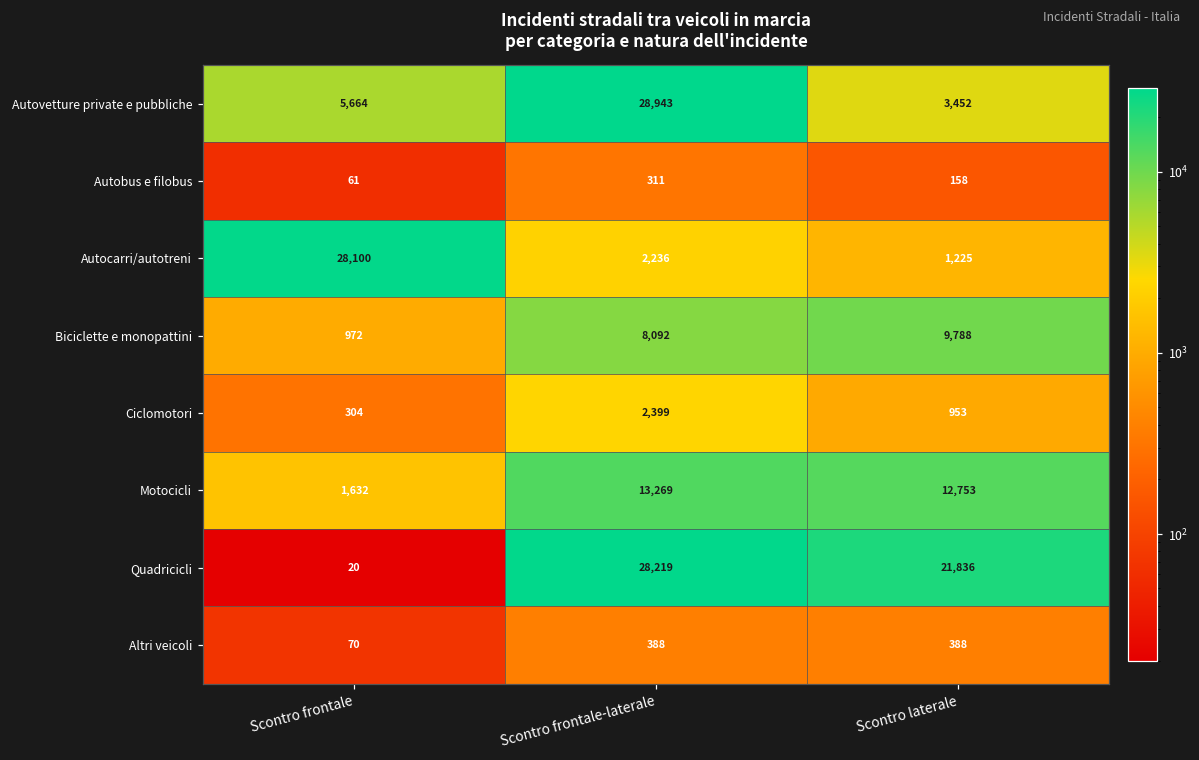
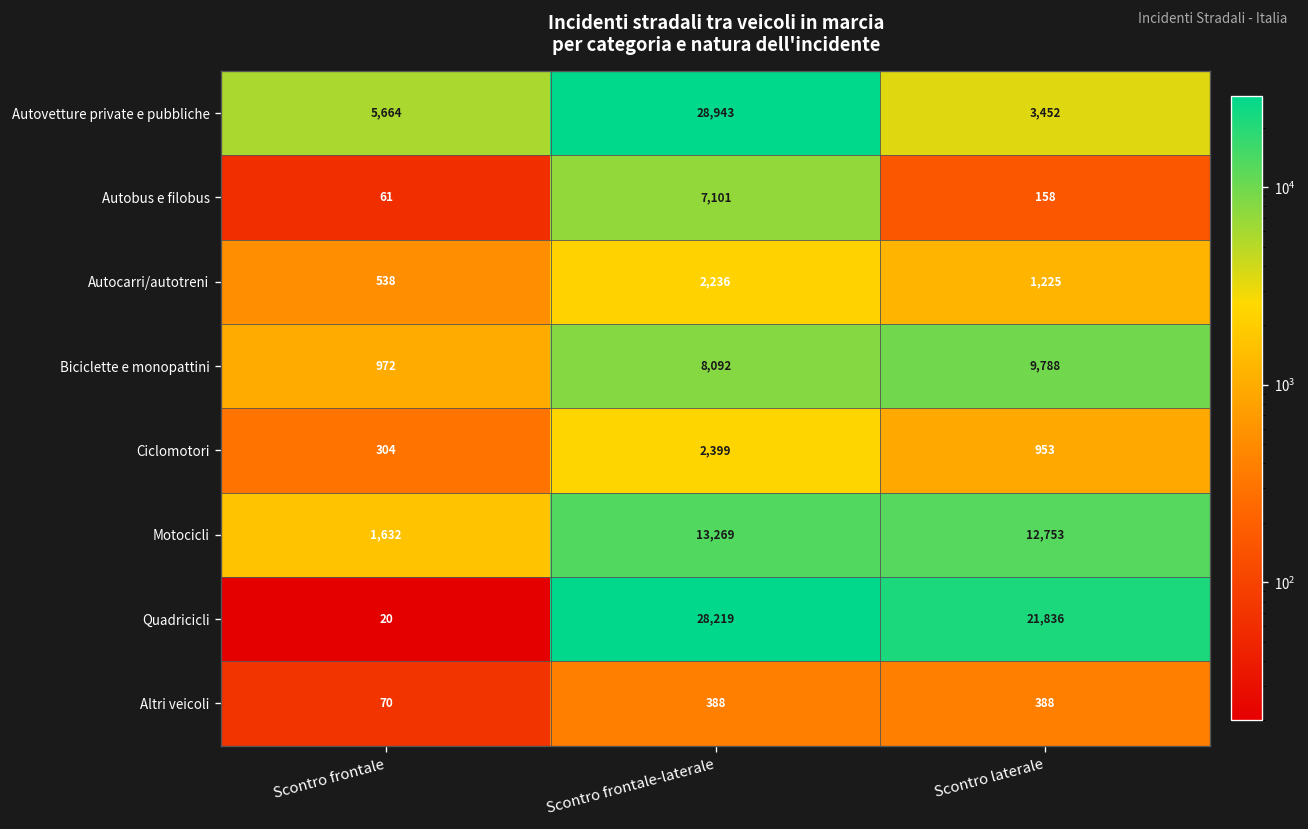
  {
    "Autovetture private e pubbliche": {
      "Scontro frontale": "5,664",
      "Scontro frontale-laterale": "28,943",
      "Scontro laterale": "3,452"
    },
    "Autobus e filobus": {
      "Scontro frontale": "61",
-     "Scontro frontale-laterale": "311",
+     "Scontro frontale-laterale": "7,101",
      "Scontro laterale": "158"
    },
    "Autocarri/autotreni": {
-     "Scontro frontale": "28,100",
+     "Scontro frontale": "538",
      "Scontro frontale-laterale": "2,236",
      "Scontro laterale": "1,225"
    },
    "Biciclette e monopattini": {
      "Scontro frontale": "972",
      "Scontro frontale-laterale": "8,092",
      "Scontro laterale": "9,788"
    },
    "Ciclomotori": {
      "Scontro frontale": "304",
      "Scontro frontale-laterale": "2,399",
      "Scontro laterale": "953"
    },
    "Motocicli": {
      "Scontro frontale": "1,632",
      "Scontro frontale-laterale": "13,269",
      "Scontro laterale": "12,753"
    },
    "Quadricicli": {
      "Scontro frontale": "20",
      "Scontro frontale-laterale": "28,219",
      "Scontro laterale": "21,836"
    },
    "Altri veicoli": {
      "Scontro frontale": "70",
      "Scontro frontale-laterale": "388",
      "Scontro laterale": "388"
    }
  }
